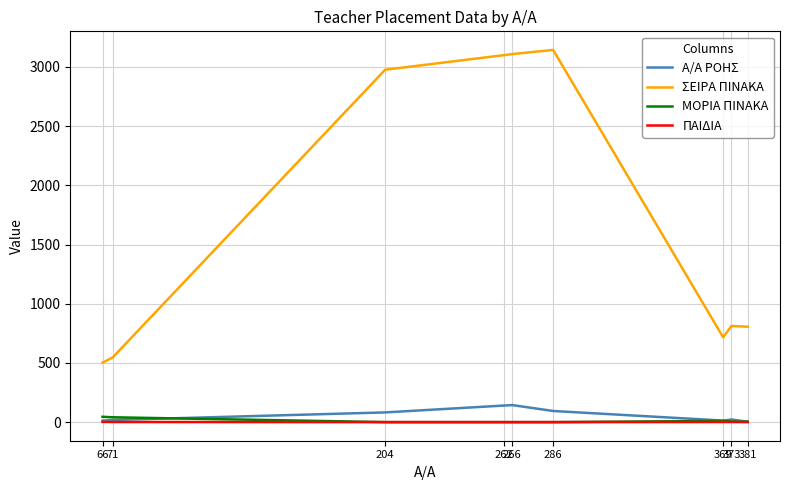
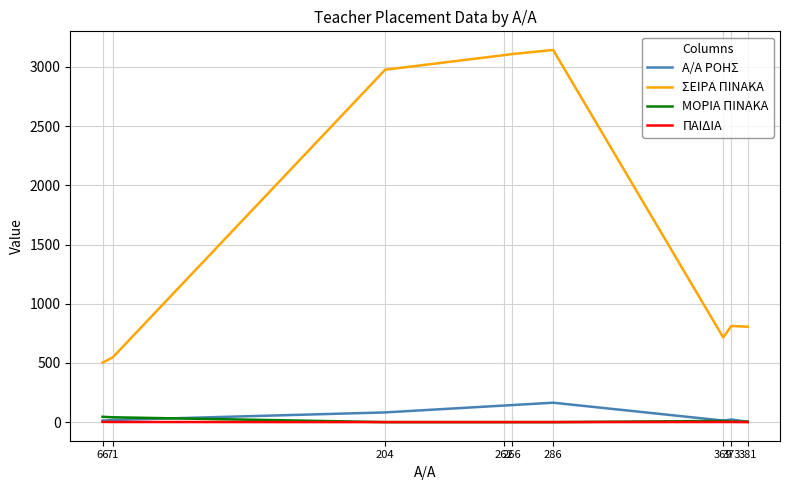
  {
    "Α/Α ΡΟΗΣ": {
      "204": 80,
-     "286": 90
+     "286": 160
    },
    "ΣΕΙΡΑ ΠΙΝΑΚΑ": {
      "204": 2980,
      "286": 3140,
      "381": 810
    }
  }
